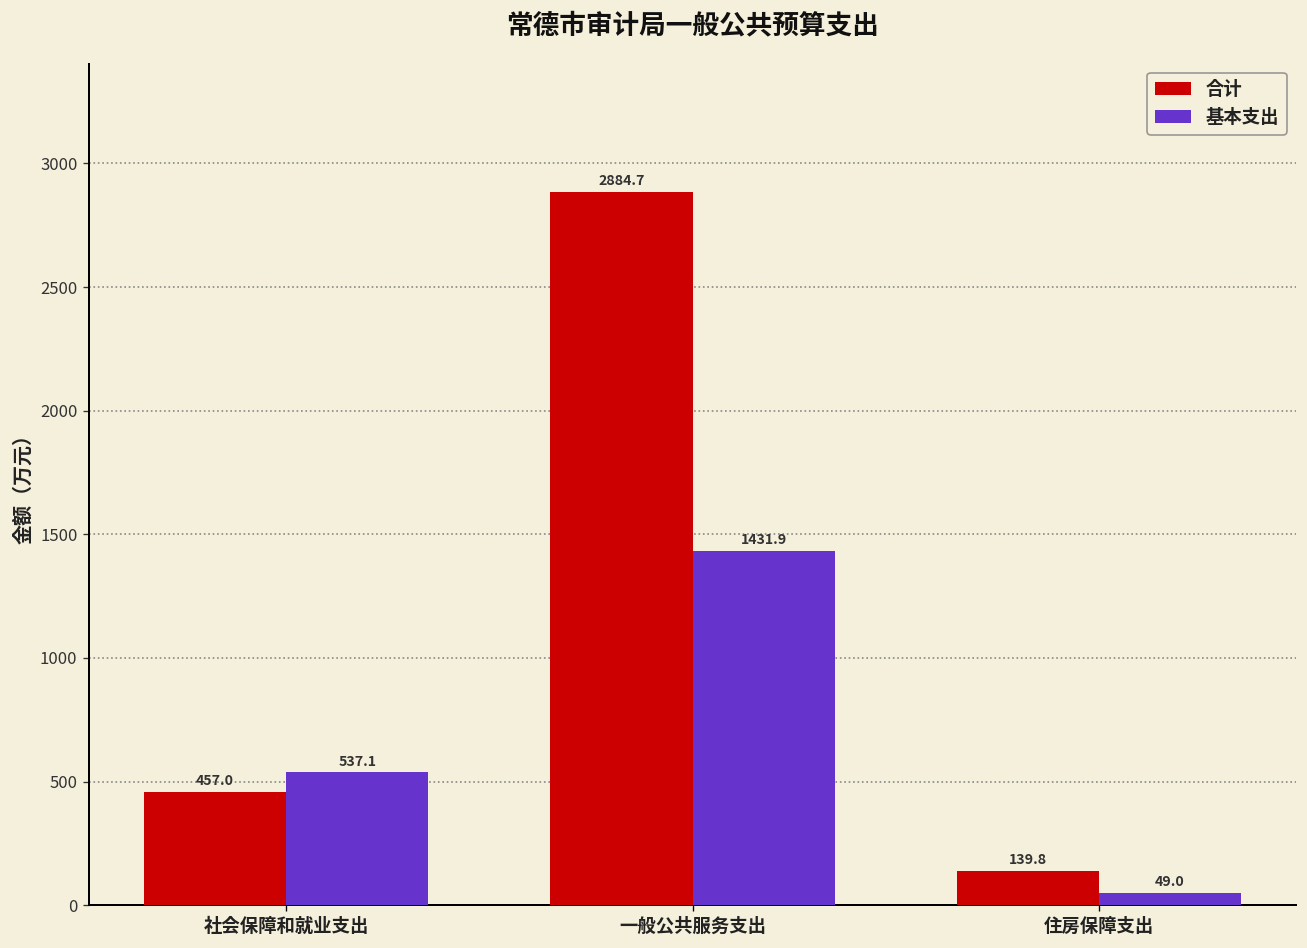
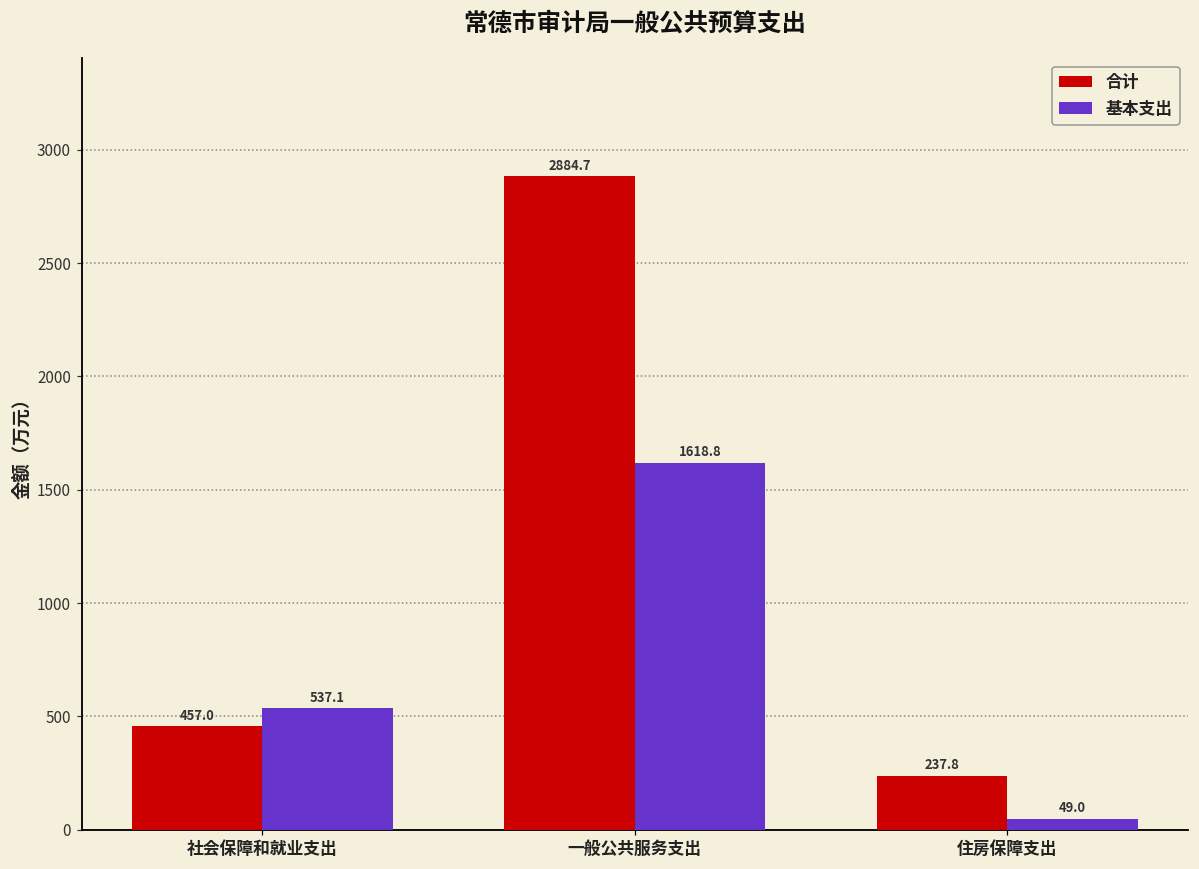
  {
    "合计": {
      "社会保障和就业支出": 457.0,
      "一般公共服务支出": 2884.7,
-     "住房保障支出": 139.8
+     "住房保障支出": 237.8
    },
    "基本支出": {
      "社会保障和就业支出": 537.1,
-     "一般公共服务支出": 1431.9,
+     "一般公共服务支出": 1618.8,
      "住房保障支出": 49.0
    }
  }
